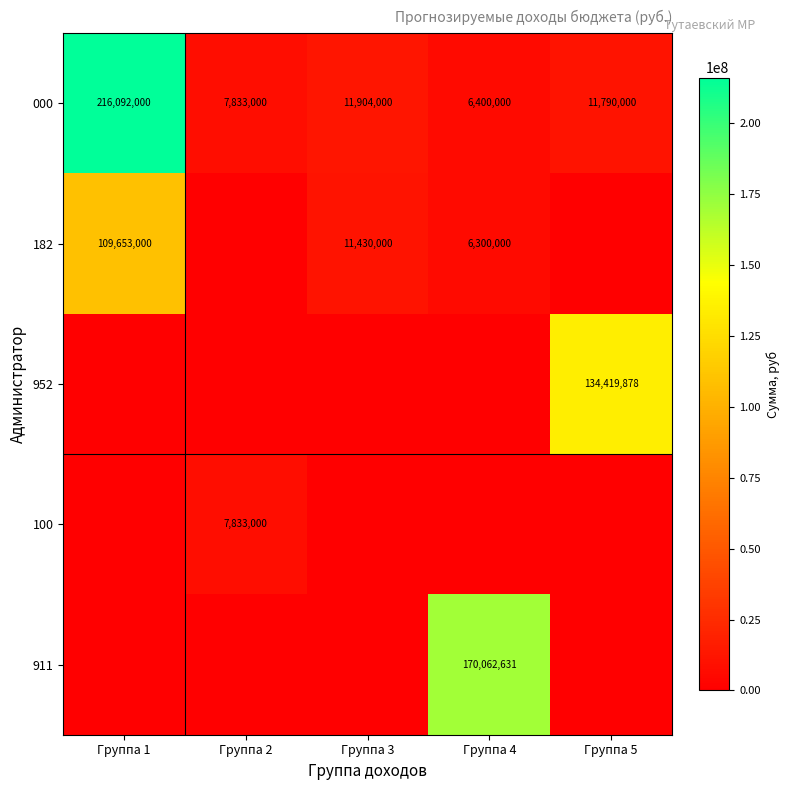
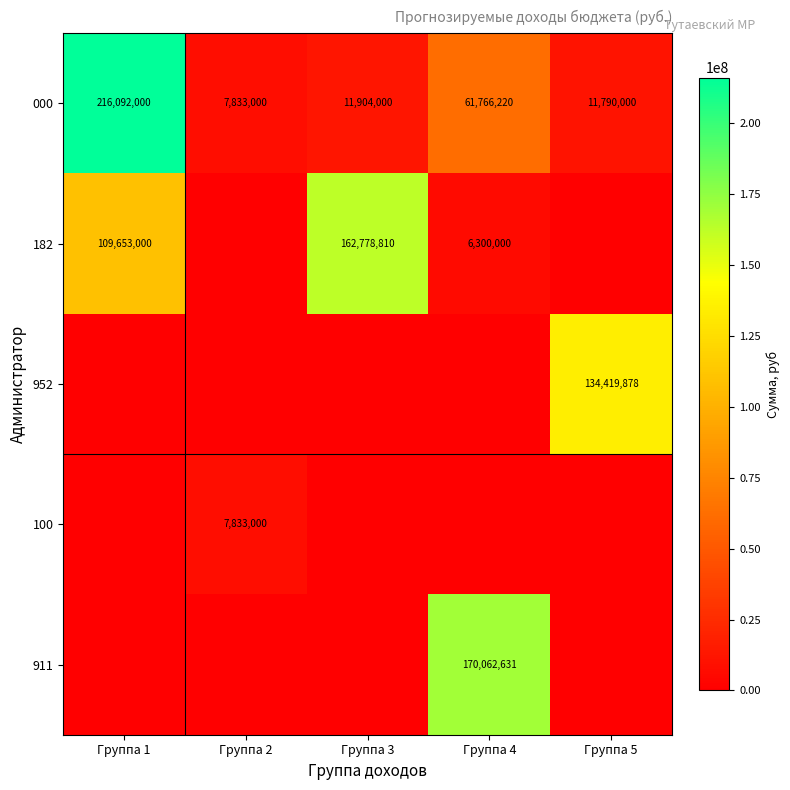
  {
    "000": {
      "Группа 1": "216,092,000",
      "Группа 2": "7,833,000",
      "Группа 3": "11,904,000",
-     "Группа 4": "6,400,000",
+     "Группа 4": "61,766,220",
      "Группа 5": "11,790,000"
    },
    "182": {
      "Группа 1": "109,653,000",
-     "Группа 3": "11,430,000",
+     "Группа 3": "162,778,810",
      "Группа 4": "6,300,000"
    },
    "952": {
      "Группа 5": "134,419,878"
    },
    "100": {
      "Группа 2": "7,833,000"
    },
    "911": {
      "Группа 4": "170,062,631"
    }
  }
